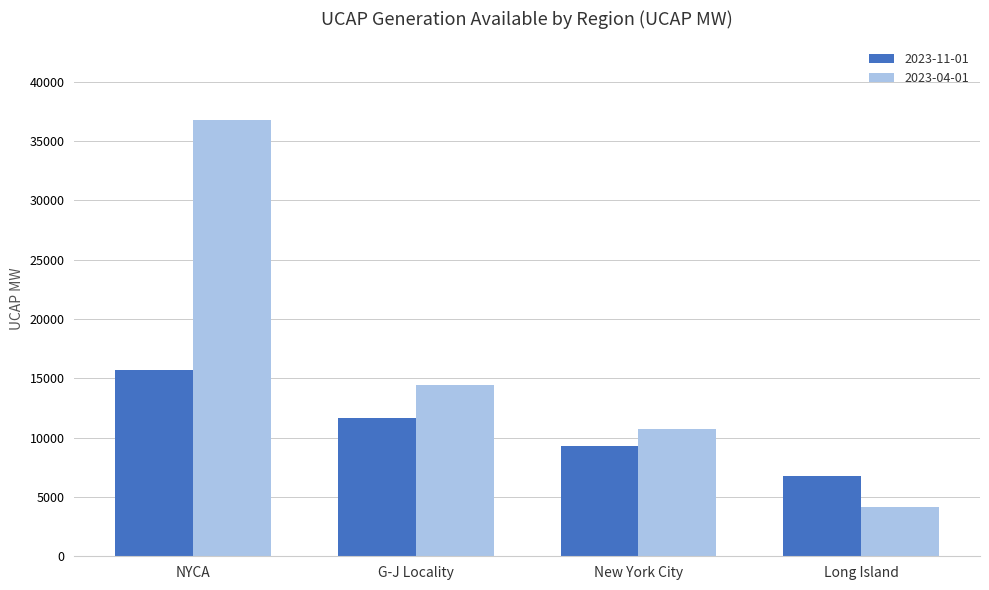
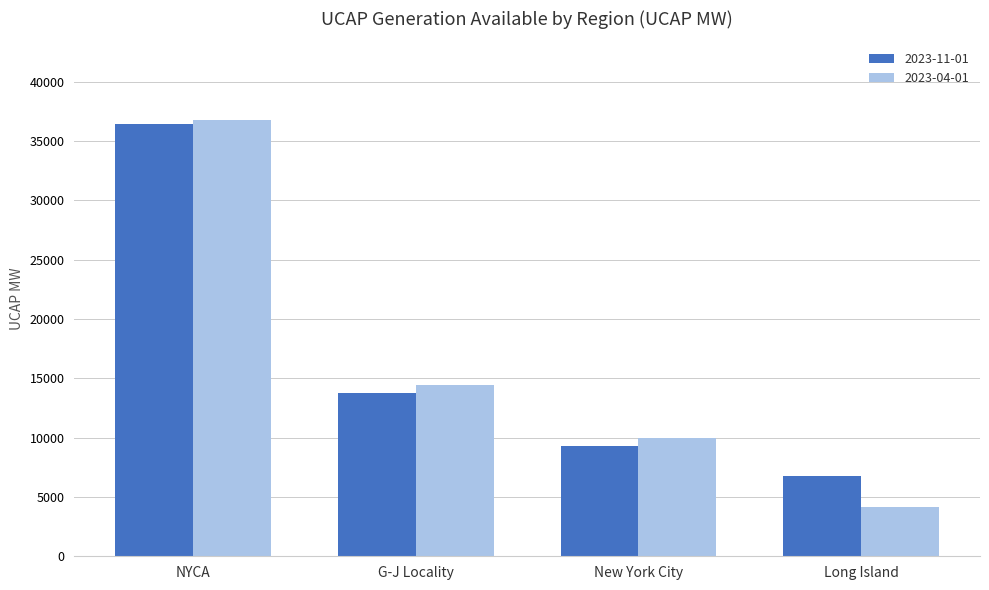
  {
    "2023-11-01": {
-     "NYCA": 15700,
-     "G-J Locality": 11700,
+     "NYCA": 36500,
+     "G-J Locality": 13800,
      "New York City": 9300,
      "Long Island": 6700
    },
    "2023-04-01": {
      "NYCA": 36800,
      "G-J Locality": 14400,
-     "New York City": 10700,
+     "New York City": 10000,
      "Long Island": 4200
    }
  }
